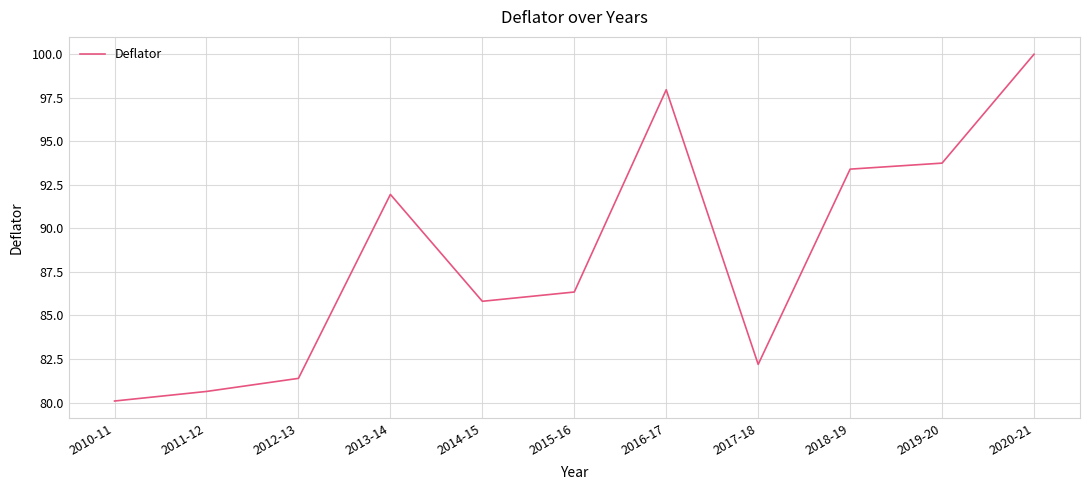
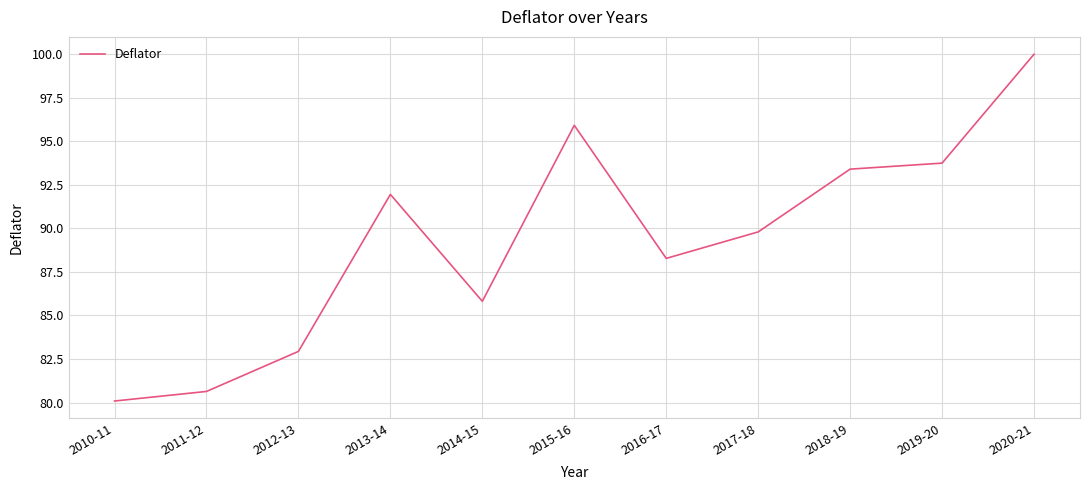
  {
    "2010-11": 80.1,
    "2011-12": 80.6,
-   "2012-13": 81.4,
+   "2012-13": 82.9,
    "2013-14": 92.0,
    "2014-15": 85.8,
-   "2015-16": 86.3,
-   "2016-17": 98.0,
-   "2017-18": 82.2,
+   "2015-16": 95.9,
+   "2016-17": 88.3,
+   "2017-18": 89.8,
    "2018-19": 93.4,
    "2019-20": 93.7,
    "2020-21": 100.0
  }
